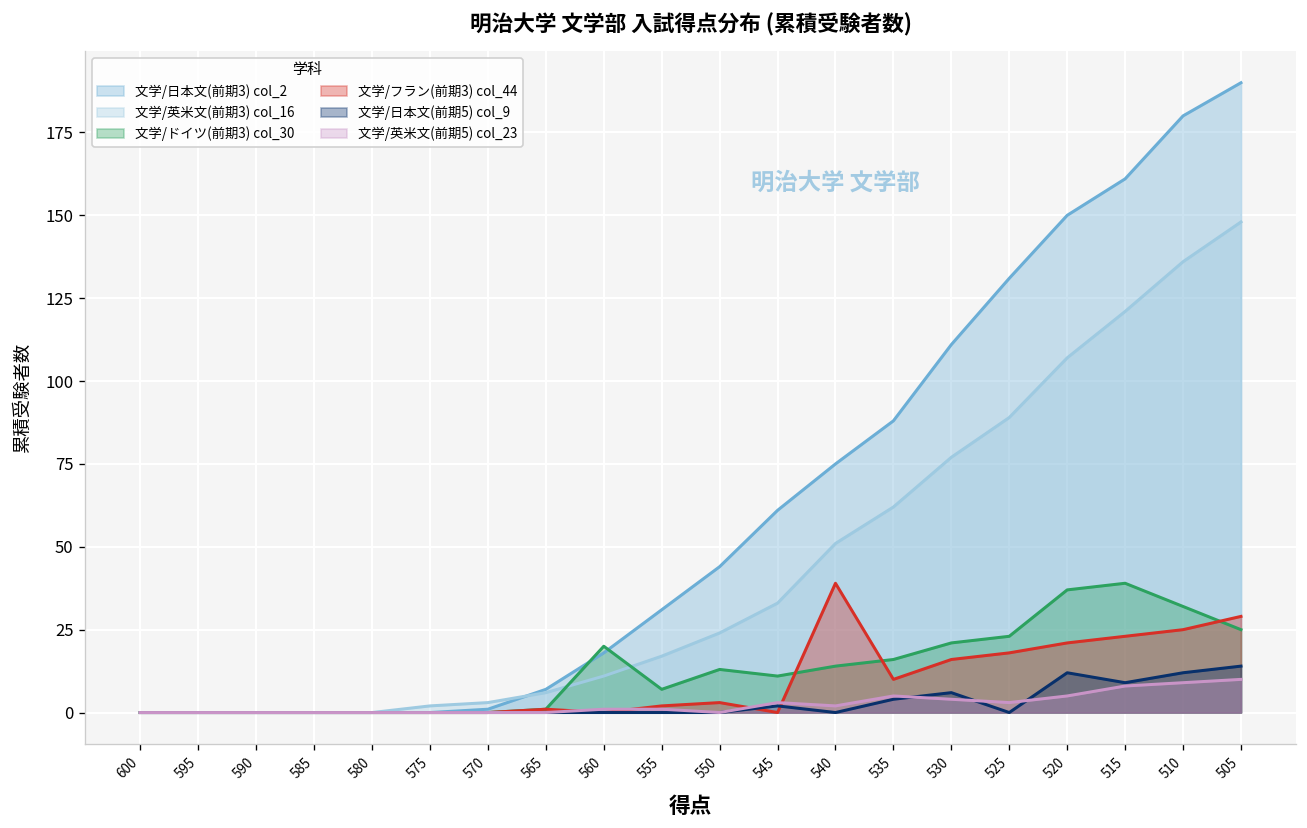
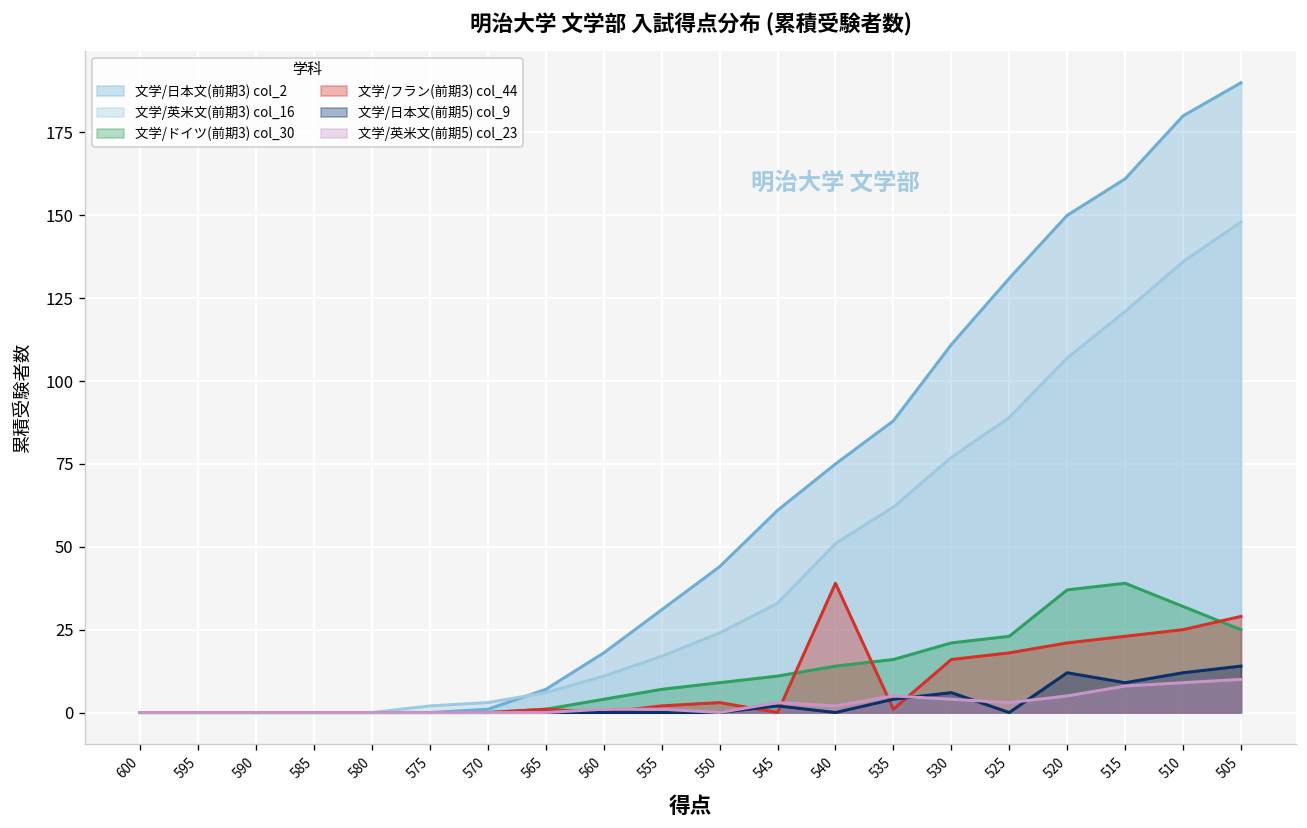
  {
    "文学/ドイツ(前期3) col_30": {
-     "560": 20,
+     "560": 4,
      "555": 7,
-     "550": 13,
+     "550": 9,
      "545": 11,
      "540": 14,
      "535": 16,
      "530": 21,
      "525": 23,
      "520": 37,
      "515": 39,
      "510": 32,
      "505": 25
    },
    "文学/フラン(前期3) col_44": {
      "555": 2,
      "550": 3,
      "545": 0,
      "540": 39,
-     "535": 10,
+     "535": 1,
      "530": 16,
      "525": 18,
      "520": 21,
      "515": 23,
      "510": 25,
      "505": 29
    },
    "文学/日本文(前期5) col_9": {
      "555": 0,
      "545": 2,
      "540": 0,
      "535": 4,
      "530": 6,
      "525": 0,
      "520": 12,
      "515": 9,
      "510": 12,
      "505": 14
    }
  }
